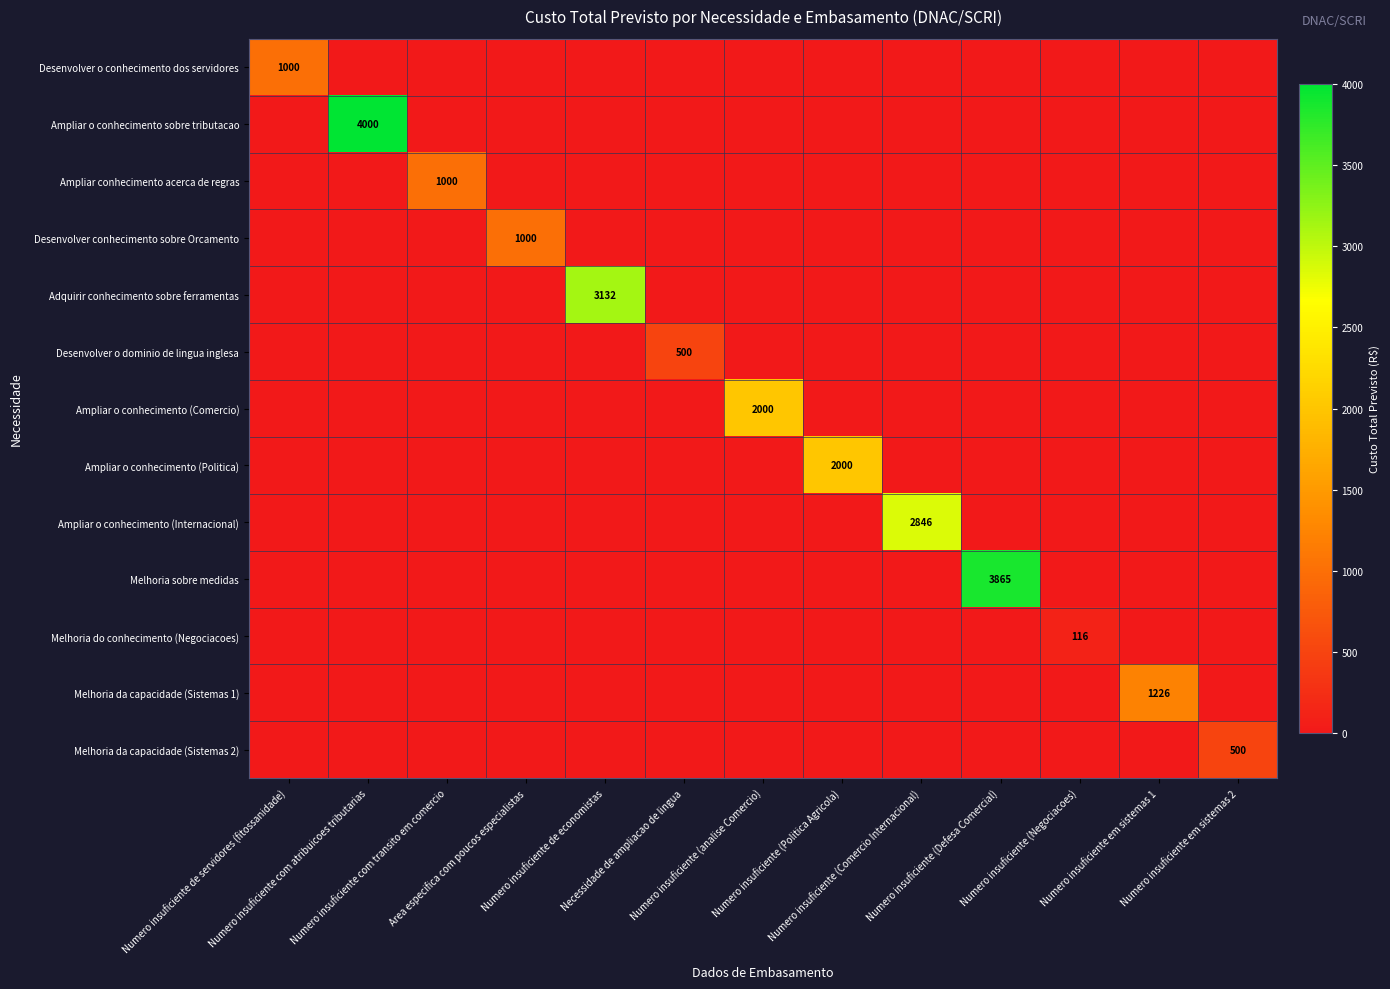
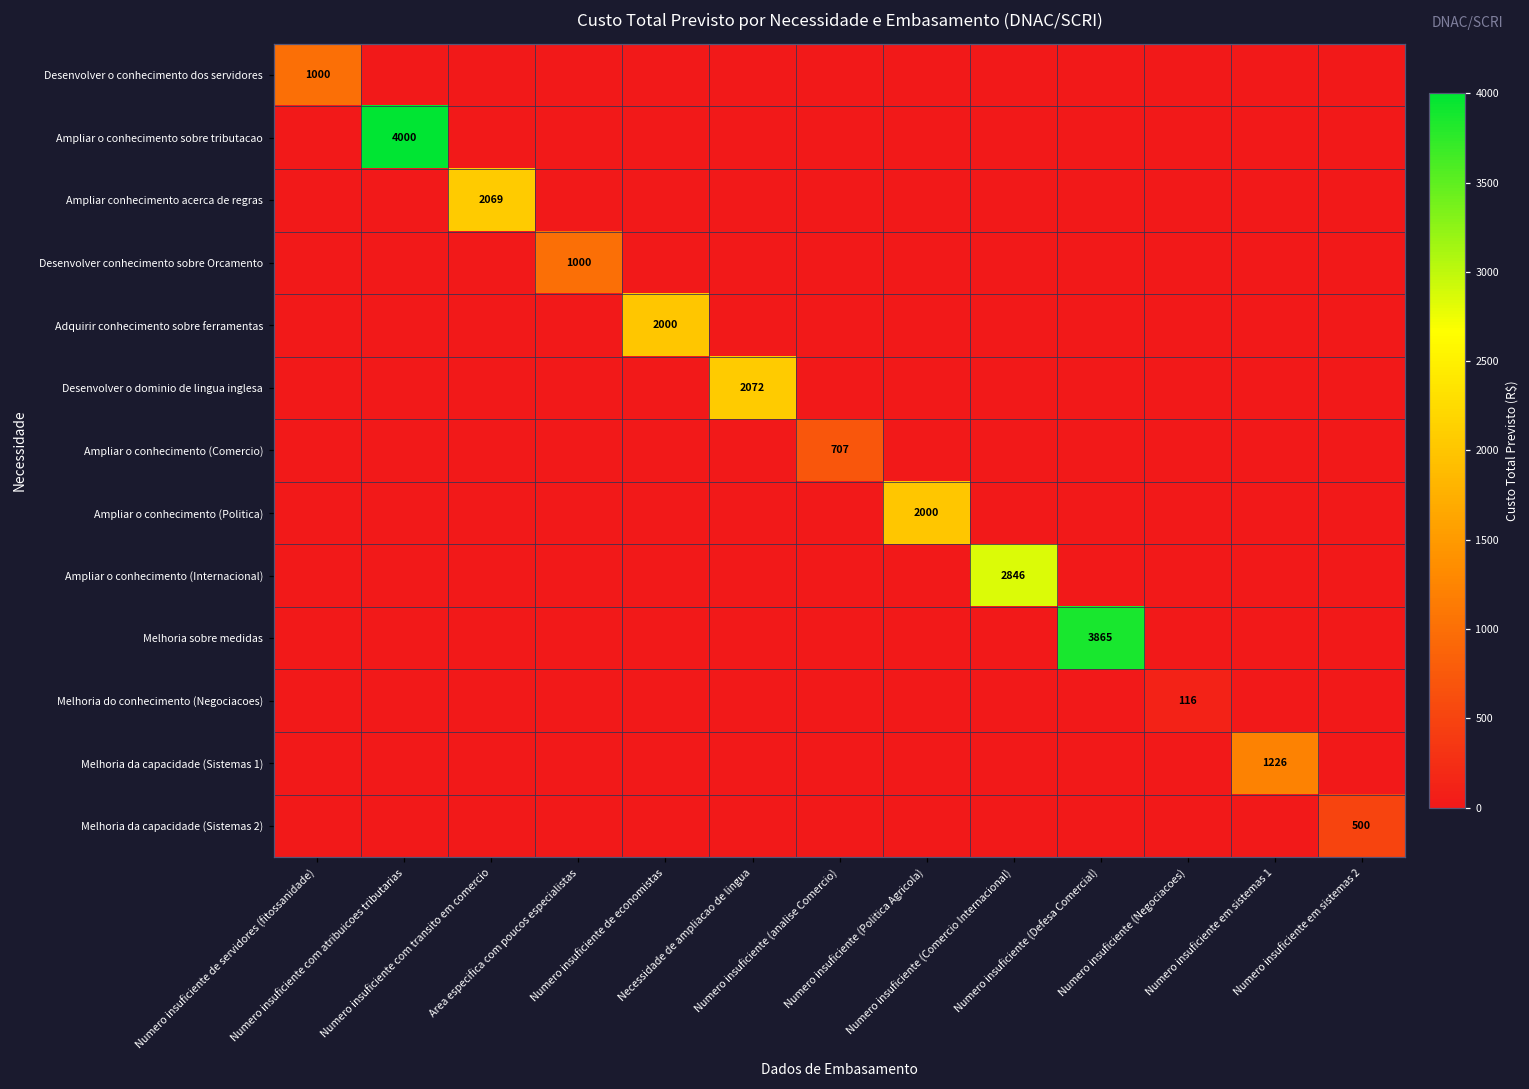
  {
    "Desenvolver o conhecimento dos servidores": {
      "Numero insuficiente de servidores (fitossanidade)": 1000
    },
    "Ampliar o conhecimento sobre tributacao": {
      "Numero insuficiente com atribuicoes tributarias": 4000
    },
    "Ampliar conhecimento acerca de regras": {
-     "Numero insuficiente com transito em comercio": 1000
+     "Numero insuficiente com transito em comercio": 2069
    },
    "Desenvolver conhecimento sobre Orcamento": {
      "Area especifica com poucos especialistas": 1000
    },
    "Adquirir conhecimento sobre ferramentas": {
-     "Numero insuficiente de economistas": 3132
+     "Numero insuficiente de economistas": 2000
    },
    "Desenvolver o dominio de lingua inglesa": {
-     "Necessidade de ampliacao de lingua": 500
+     "Necessidade de ampliacao de lingua": 2072
    },
    "Ampliar o conhecimento (Comercio)": {
-     "Numero insuficiente (analise Comercio)": 2000
+     "Numero insuficiente (analise Comercio)": 707
    },
    "Ampliar o conhecimento (Politica)": {
      "Numero insuficiente (Politica Agricola)": 2000
    },
    "Ampliar o conhecimento (Internacional)": {
      "Numero insuficiente (Comercio Internacional)": 2846
    },
    "Melhoria sobre medidas": {
      "Numero insuficiente (Defesa Comercial)": 3865
    },
    "Melhoria do conhecimento (Negociacoes)": {
      "Numero insuficiente (Negociacoes)": 116
    },
    "Melhoria da capacidade (Sistemas 1)": {
      "Numero insuficiente em sistemas 1": 1226
    },
    "Melhoria da capacidade (Sistemas 2)": {
      "Numero insuficiente em sistemas 2": 500
    }
  }
